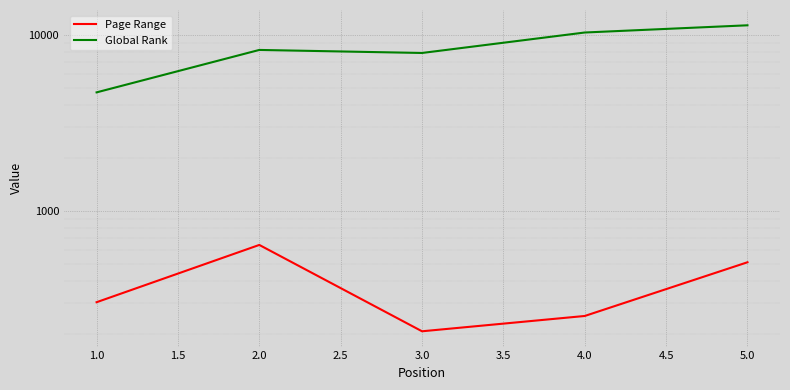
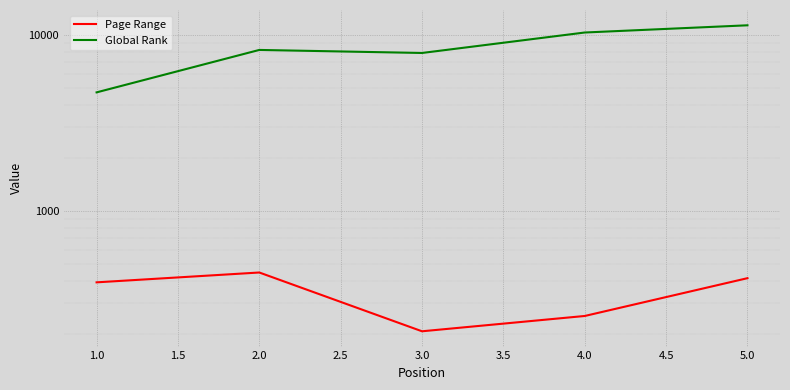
  {
    "Page Range": {
-     "1.0": 300,
-     "2.0": 640,
+     "1.0": 390,
+     "2.0": 450,
      "3.0": 210,
      "4.0": 250,
-     "5.0": 510
+     "5.0": 420
    },
    "Global Rank": {
      "1.0": 4700,
      "2.0": 8000,
      "3.0": 8000,
      "4.0": 10000,
      "5.0": 11000
    }
  }
